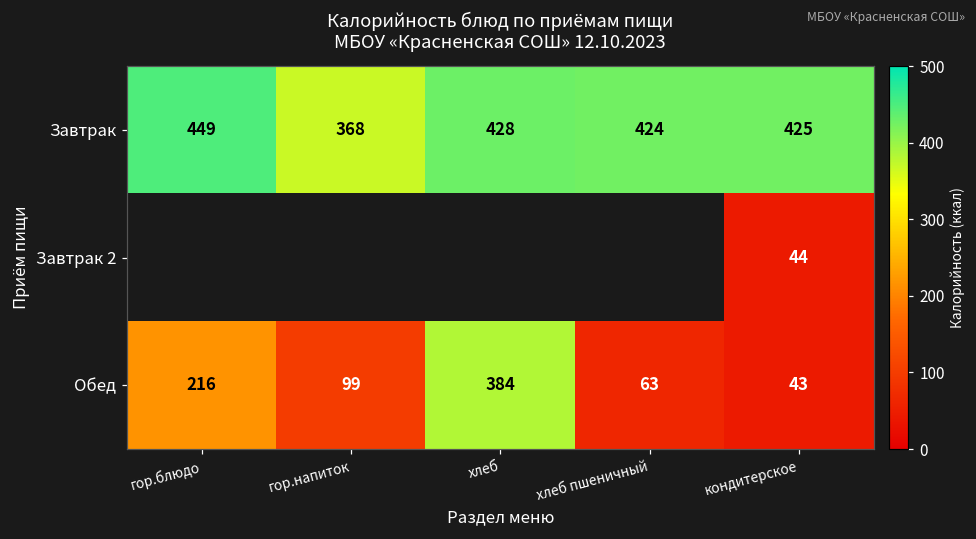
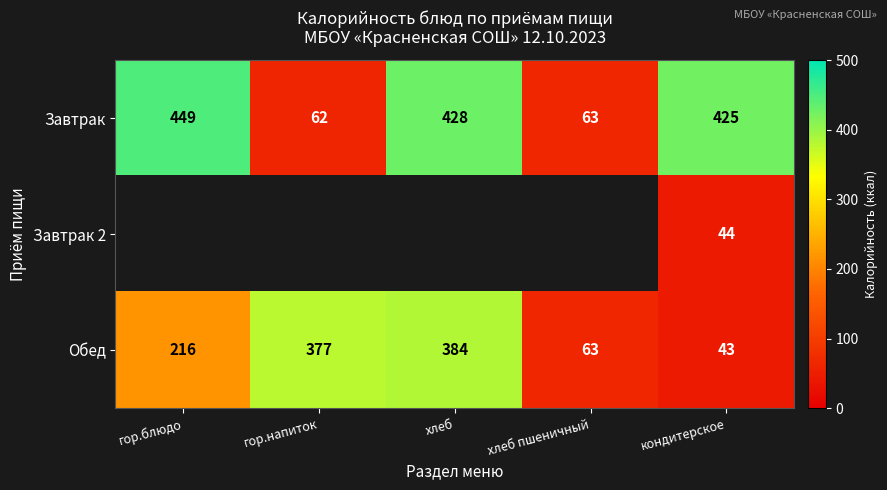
  {
    "Завтрак": {
      "гор.блюдо": 449,
-     "гор.напиток": 368,
+     "гор.напиток": 62,
      "хлеб": 428,
-     "хлеб пшеничный": 424,
+     "хлеб пшеничный": 63,
      "кондитерское": 425
    },
    "Завтрак 2": {
      "кондитерское": 44
    },
    "Обед": {
      "гор.блюдо": 216,
-     "гор.напиток": 99,
+     "гор.напиток": 377,
      "хлеб": 384,
      "хлеб пшеничный": 63,
      "кондитерское": 43
    }
  }
